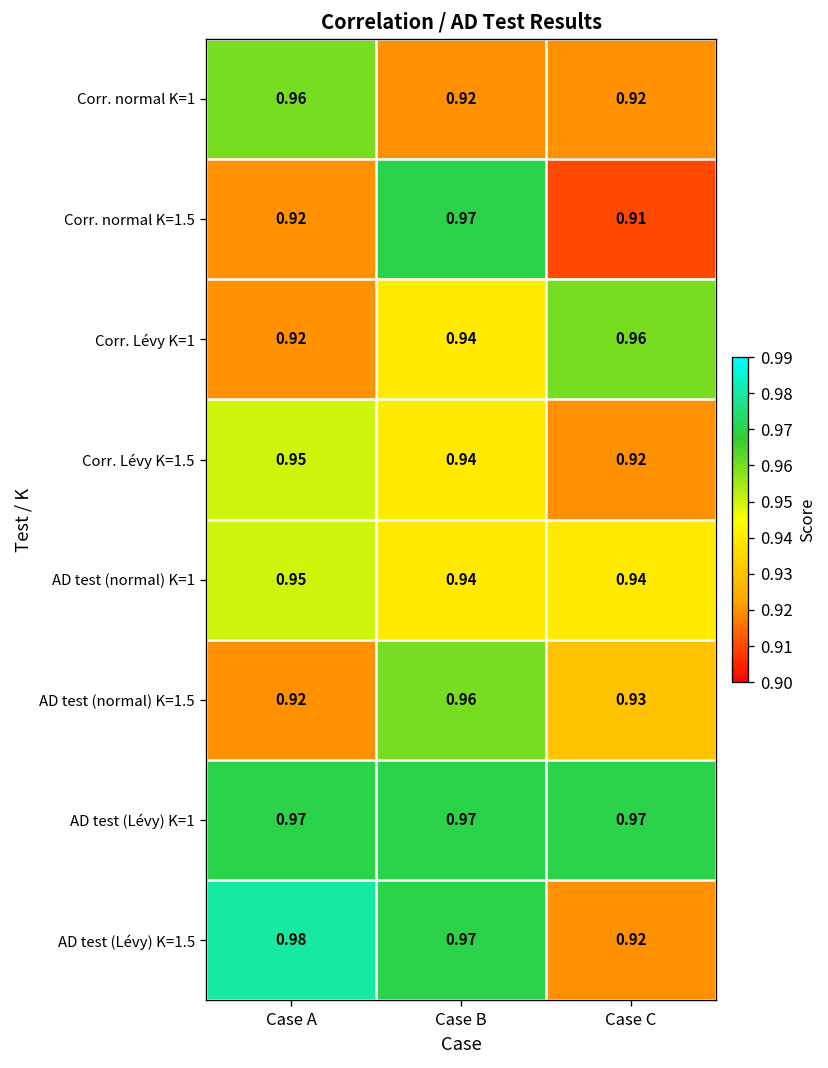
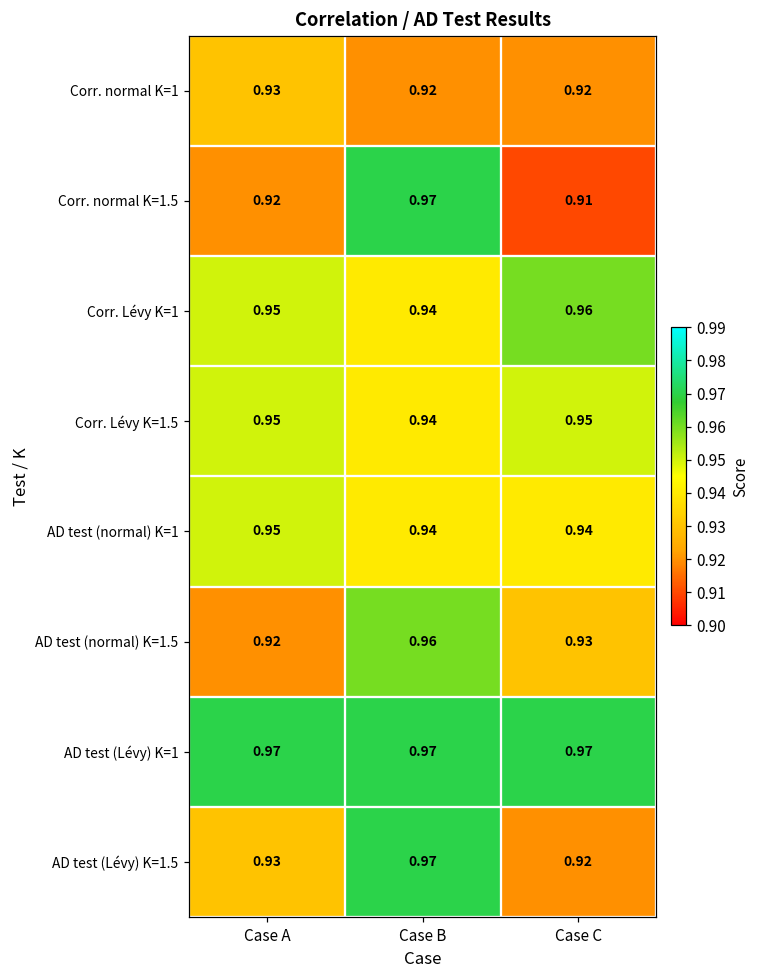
  {
    "Corr. normal K=1": {
-     "Case A": 0.96,
+     "Case A": 0.93,
      "Case B": 0.92,
      "Case C": 0.92
    },
    "Corr. normal K=1.5": {
      "Case A": 0.92,
      "Case B": 0.97,
      "Case C": 0.91
    },
    "Corr. Lévy K=1": {
-     "Case A": 0.92,
+     "Case A": 0.95,
      "Case B": 0.94,
      "Case C": 0.96
    },
    "Corr. Lévy K=1.5": {
      "Case A": 0.95,
      "Case B": 0.94,
-     "Case C": 0.92
+     "Case C": 0.95
    },
    "AD test (normal) K=1": {
      "Case A": 0.95,
      "Case B": 0.94,
      "Case C": 0.94
    },
    "AD test (normal) K=1.5": {
      "Case A": 0.92,
      "Case B": 0.96,
      "Case C": 0.93
    },
    "AD test (Lévy) K=1": {
      "Case A": 0.97,
      "Case B": 0.97,
      "Case C": 0.97
    },
    "AD test (Lévy) K=1.5": {
-     "Case A": 0.98,
+     "Case A": 0.93,
      "Case B": 0.97,
      "Case C": 0.92
    }
  }
